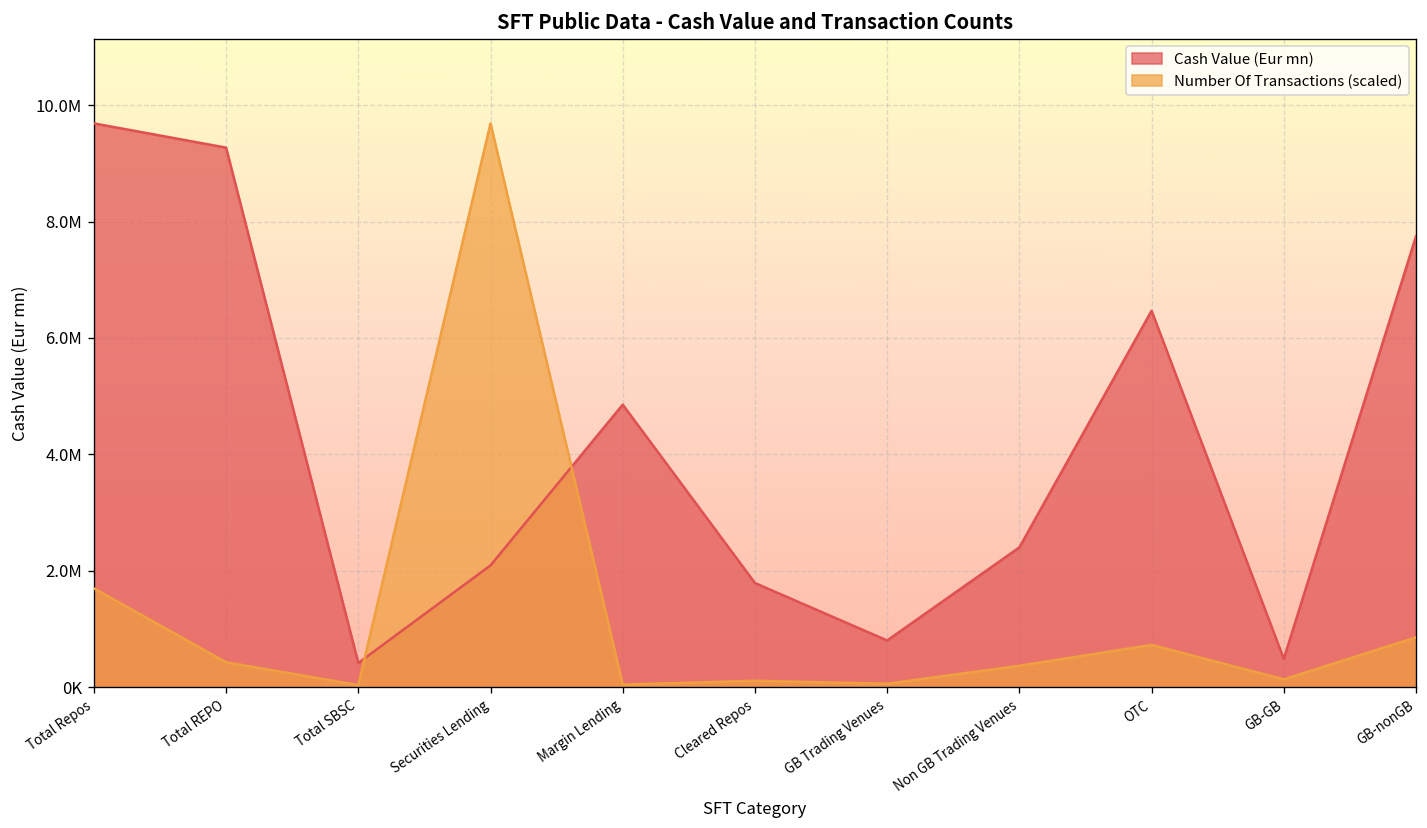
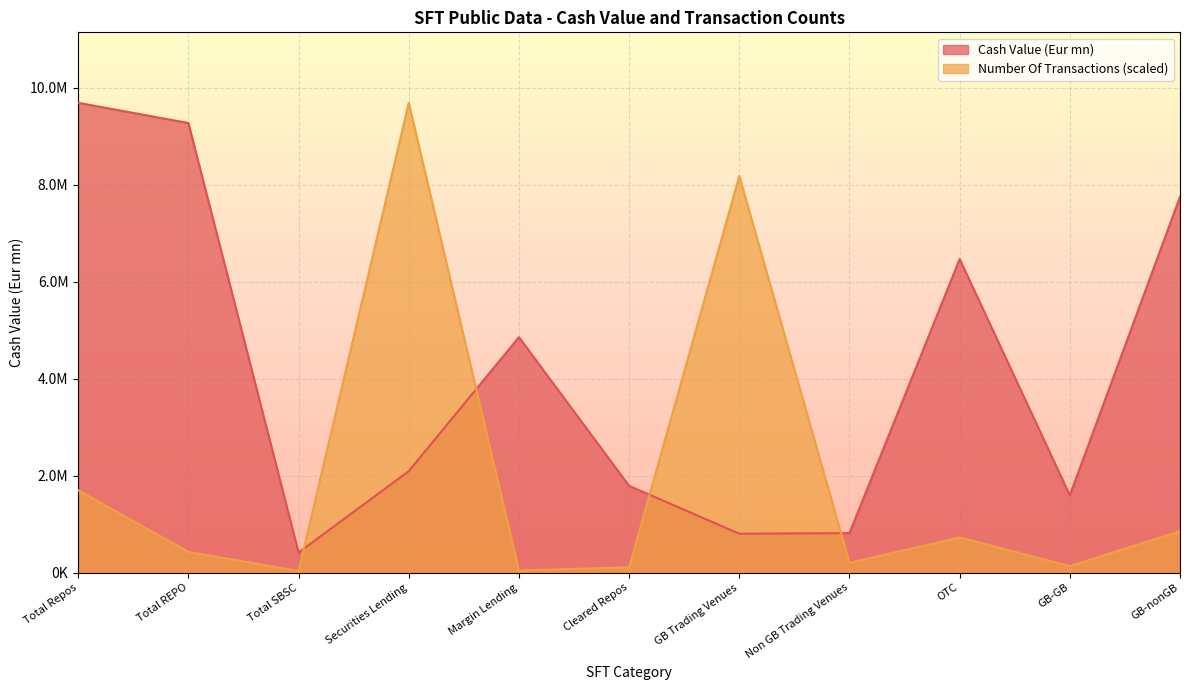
  {
    "Cash Value (Eur mn)": {
      "Total Repos": 9700000,
      "Total REPO": 9300000,
      "Total SBSC": 400000,
      "Securities Lending": 2100000,
      "Margin Lending": 4900000,
      "Cleared Repos": 1800000,
      "GB Trading Venues": 800000,
-     "Non GB Trading Venues": 2400000,
+     "Non GB Trading Venues": 800000,
      "OTC": 6500000,
-     "GB-GB": 500000,
+     "GB-GB": 1600000,
      "GB-nonGB": 7700000
    },
    "Number Of Transactions (scaled)": {
      "Total Repos": 1700000,
      "Total REPO": 400000,
      "Total SBSC": 0,
      "Securities Lending": 9700000,
      "Margin Lending": 0,
      "Cleared Repos": 100000,
-     "GB Trading Venues": 100000,
-     "Non GB Trading Venues": 400000,
+     "GB Trading Venues": 8200000,
+     "Non GB Trading Venues": 200000,
      "OTC": 700000,
      "GB-GB": 100000,
      "GB-nonGB": 900000
    }
  }
